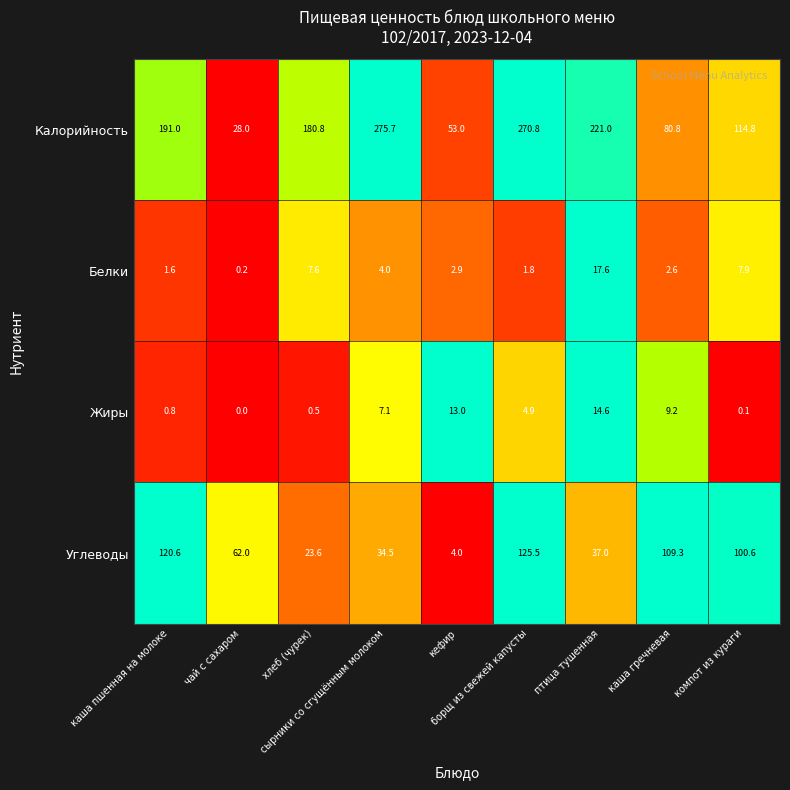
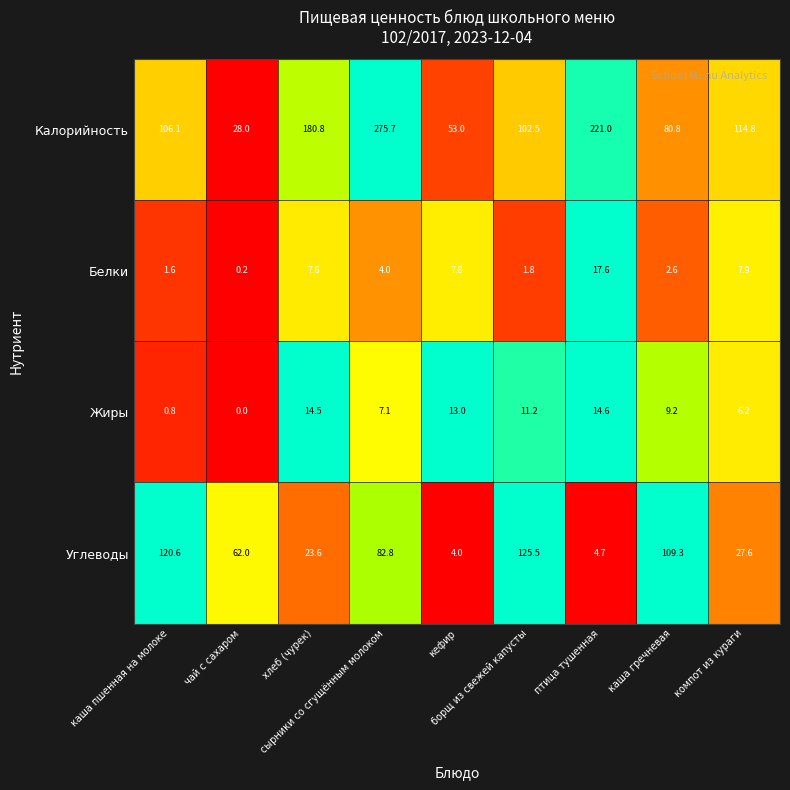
  {
    "Калорийность": {
-     "каша пшенная на молоке": 191.0,
+     "каша пшенная на молоке": 106.1,
      "чай с сахаром": 28.0,
      "хлеб (чурек)": 180.8,
      "сырники со сгущённым молоком": 275.7,
      "кефир": 53.0,
-     "борщ из свежей капусты": 270.8,
+     "борщ из свежей капусты": 102.5,
      "птица тушенная": 221.0,
      "каша гречневая": 80.8
    },
    "Белки": {
      "каша пшенная на молоке": 1.6,
      "чай с сахаром": 0.2,
      "хлеб (чурек)": 7.6,
      "сырники со сгущённым молоком": 4.0,
-     "кефир": 2.9,
+     "кефир": 7.8,
      "борщ из свежей капусты": 1.8,
      "птица тушенная": 17.6,
      "каша гречневая": 2.6,
      "компот из кураги": 7.9
    },
    "Жиры": {
      "каша пшенная на молоке": 0.8,
      "чай с сахаром": 0.0,
-     "хлеб (чурек)": 0.5,
+     "хлеб (чурек)": 14.5,
      "сырники со сгущённым молоком": 7.1,
      "кефир": 13.0,
-     "борщ из свежей капусты": 4.9,
+     "борщ из свежей капусты": 11.2,
      "птица тушенная": 14.6,
      "каша гречневая": 9.2,
-     "компот из кураги": 0.1
+     "компот из кураги": 6.2
    },
    "Углеводы": {
      "каша пшенная на молоке": 120.6,
      "чай с сахаром": 62.0,
      "хлеб (чурек)": 23.6,
-     "сырники со сгущённым молоком": 34.5,
+     "сырники со сгущённым молоком": 82.8,
      "кефир": 4.0,
      "борщ из свежей капусты": 125.5,
-     "птица тушенная": 37.0,
+     "птица тушенная": 4.7,
      "каша гречневая": 109.3,
-     "компот из кураги": 100.6
+     "компот из кураги": 27.6
    }
  }
